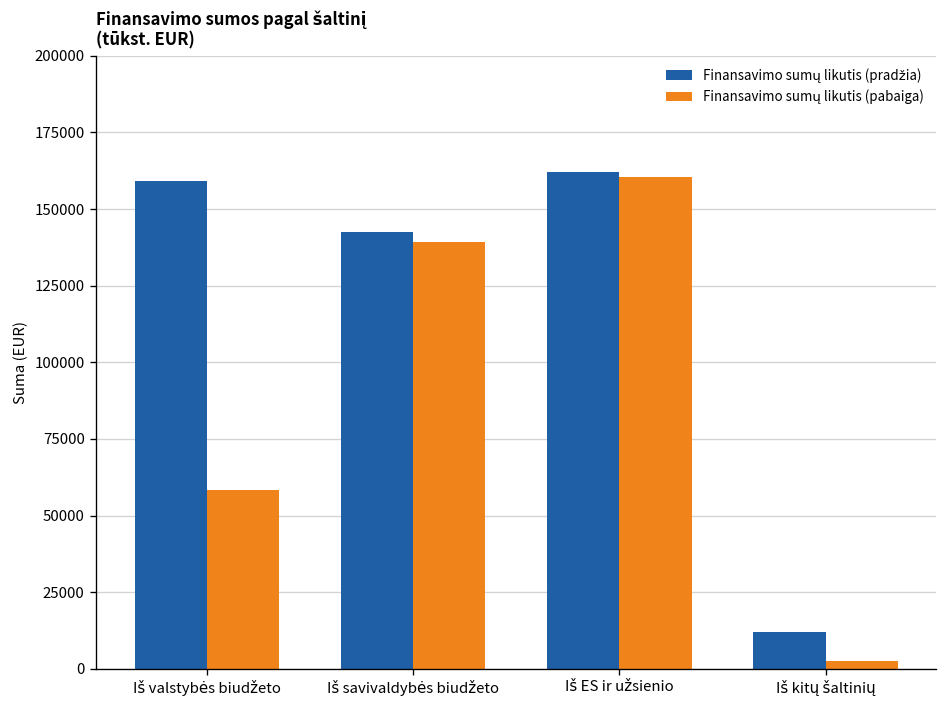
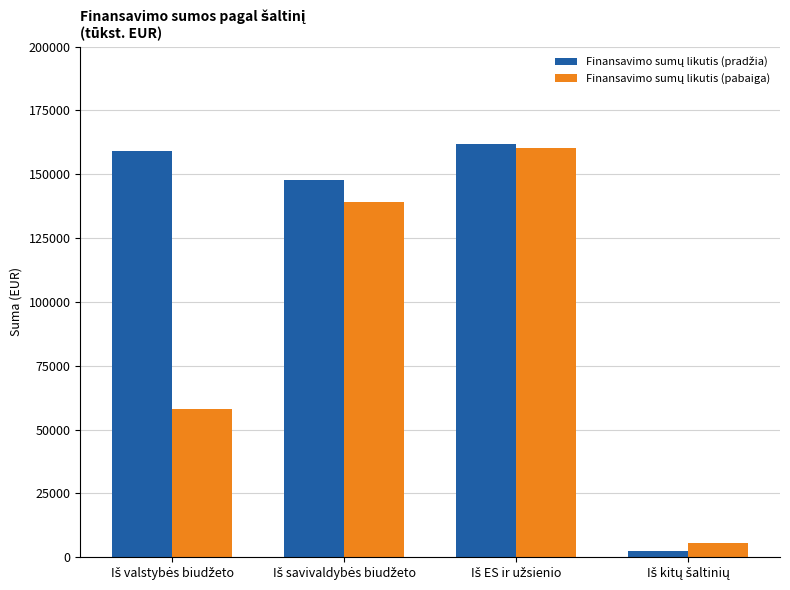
  {
    "Finansavimo sumų likutis (pradžia)": {
      "Iš valstybės biudžeto": 159000,
-     "Iš savivaldybės biudžeto": 143000,
+     "Iš savivaldybės biudžeto": 148000,
      "Iš ES ir užsienio": 162000,
-     "Iš kitų šaltinių": 12000
+     "Iš kitų šaltinių": 2000
    },
    "Finansavimo sumų likutis (pabaiga)": {
      "Iš valstybės biudžeto": 58000,
      "Iš savivaldybės biudžeto": 139000,
      "Iš ES ir užsienio": 160000,
-     "Iš kitų šaltinių": 3000
+     "Iš kitų šaltinių": 6000
    }
  }
